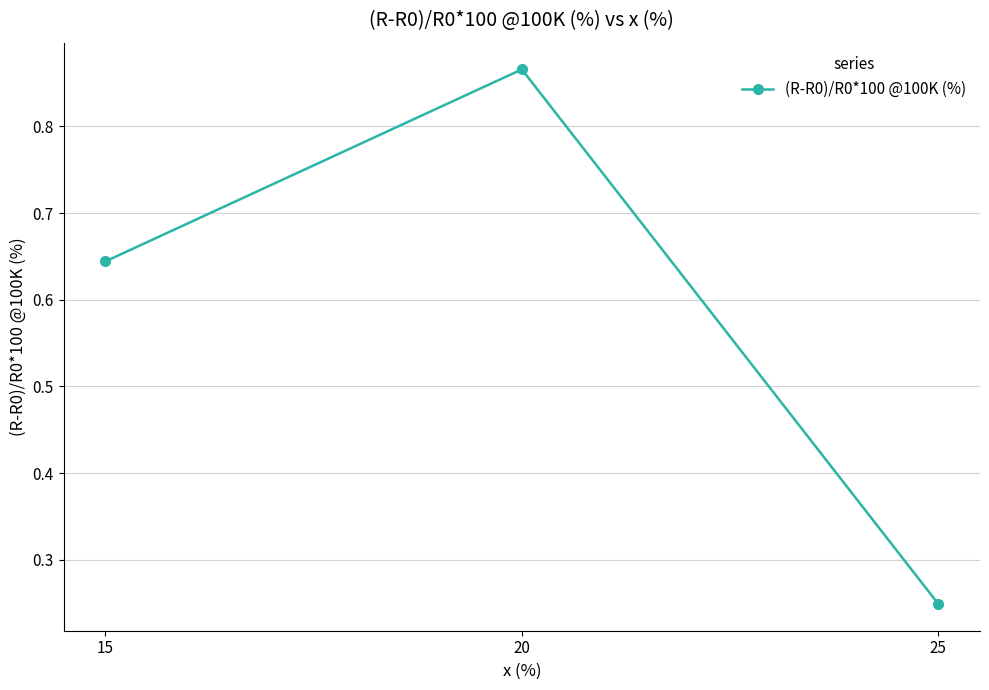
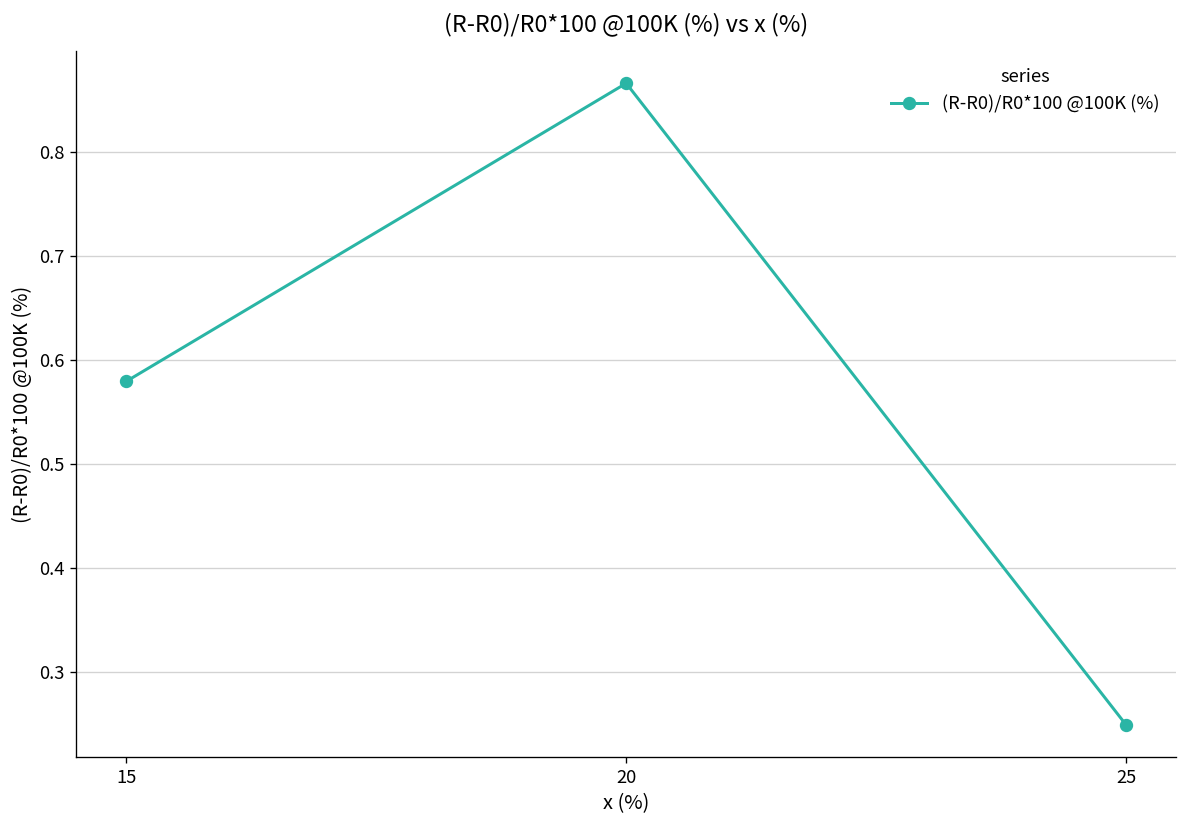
  {
-   "15": 0.64,
+   "15": 0.58,
    "20": 0.87,
    "25": 0.25
  }
